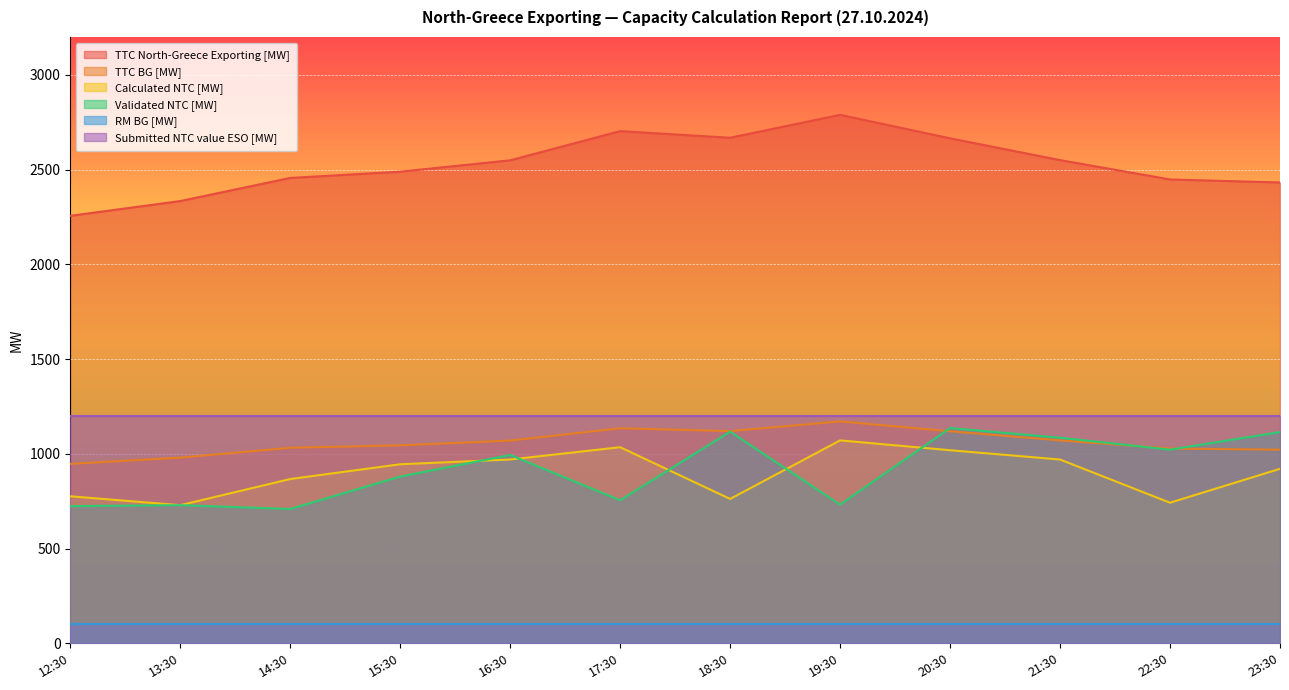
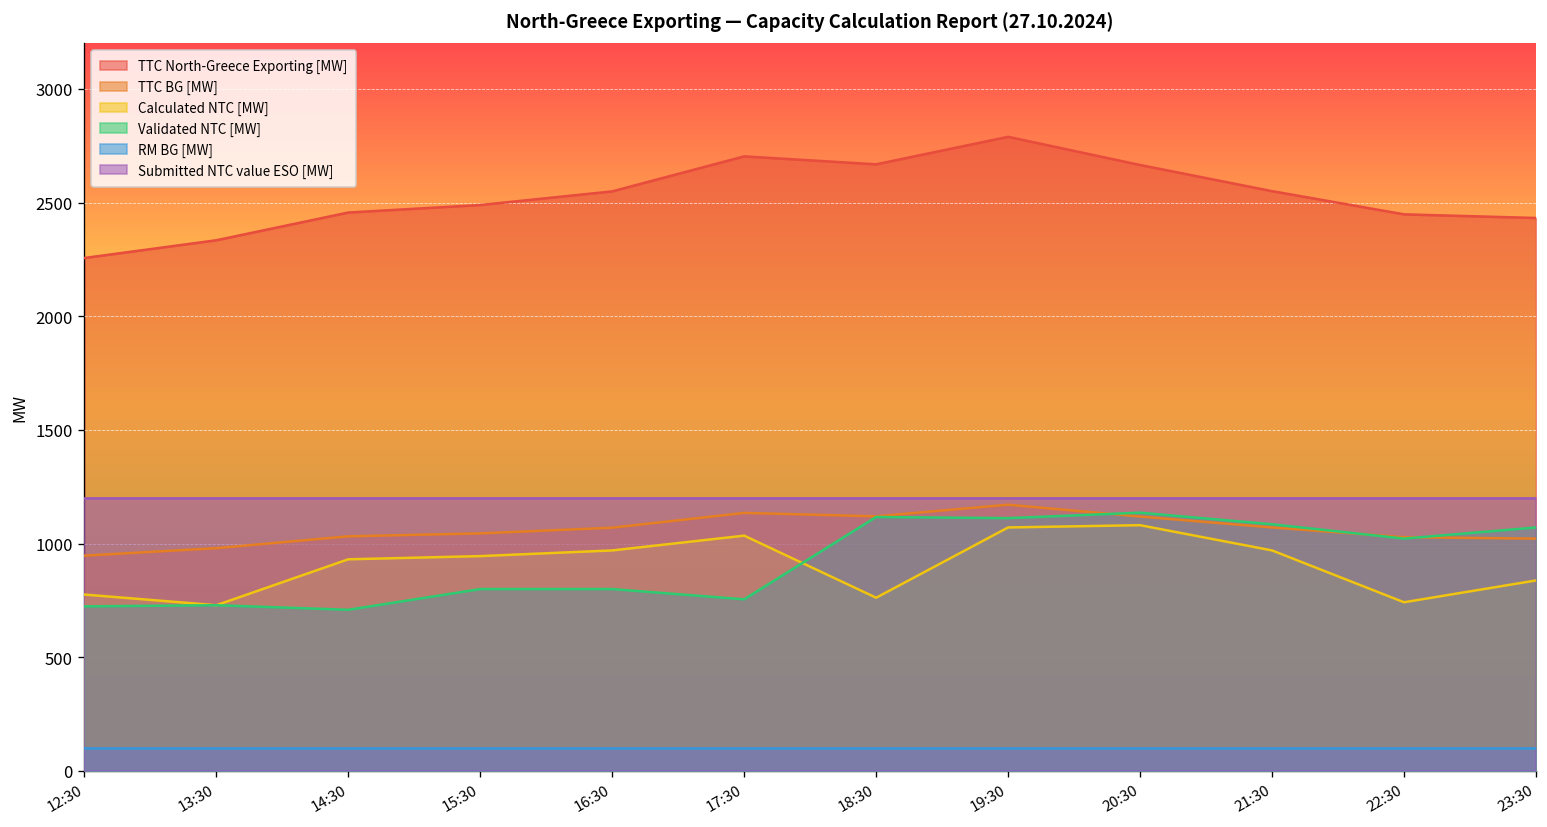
  {
    "Calculated NTC [MW]": {
      "12:30": 780,
-     "14:30": 870,
+     "14:30": 930,
      "15:30": 950,
      "16:30": 970,
      "17:30": 1040,
      "18:30": 760,
      "19:30": 1070,
-     "20:30": 1020,
+     "20:30": 1080,
      "21:30": 970,
      "22:30": 740,
-     "23:30": 920
+     "23:30": 840
    },
    "Validated NTC [MW]": {
      "12:30": 720,
      "14:30": 710,
-     "15:30": 880,
-     "16:30": 990,
+     "15:30": 800,
+     "16:30": 800,
      "17:30": 760,
-     "19:30": 730,
+     "19:30": 1110,
      "20:30": 1140,
      "21:30": 1090,
-     "23:30": 1120
+     "23:30": 1070
    },
    "RM BG [MW]": {
      "12:30": 100,
      "13:30": 100,
      "14:30": 100,
      "15:30": 100,
      "16:30": 100,
      "17:30": 100,
      "18:30": 100,
      "19:30": 100,
      "20:30": 100,
      "21:30": 100,
      "22:30": 100,
      "23:30": 100
    },
    "Submitted NTC value ESO [MW]": {
      "12:30": 1200,
      "13:30": 1200,
      "14:30": 1200,
      "15:30": 1200,
      "16:30": 1200,
      "17:30": 1200,
      "18:30": 1200,
      "19:30": 1200,
      "20:30": 1200,
      "21:30": 1200,
      "22:30": 1200,
      "23:30": 1200
    }
  }
